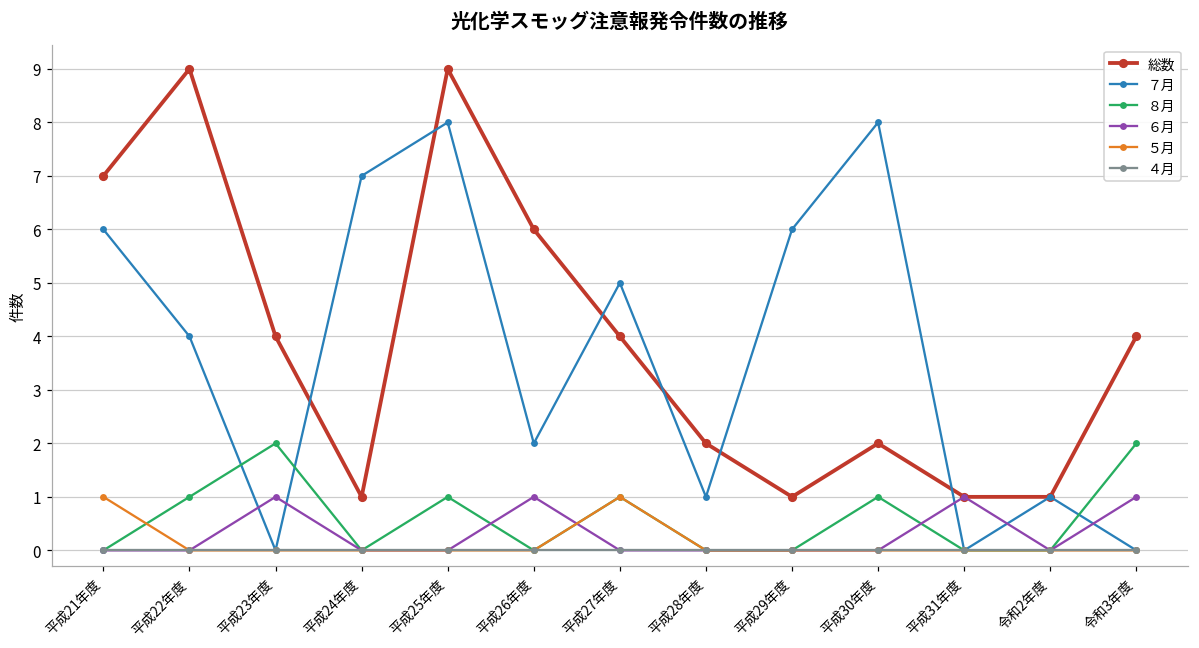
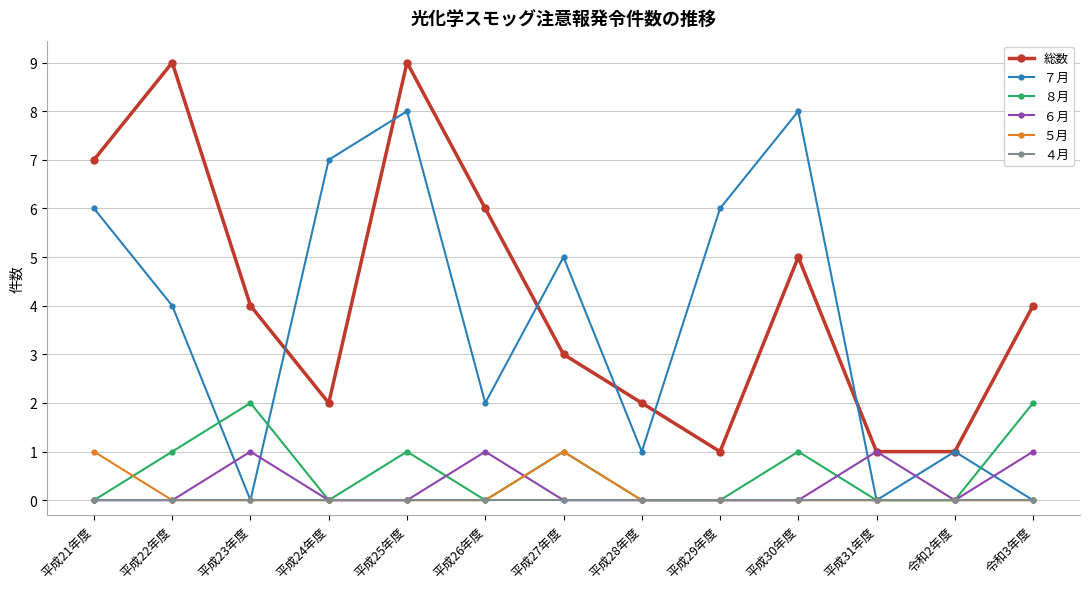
  {
    "総数": {
      "平成21年度": 7,
      "平成22年度": 9,
      "平成23年度": 4,
-     "平成24年度": 1,
+     "平成24年度": 2,
      "平成25年度": 9,
      "平成26年度": 6,
-     "平成27年度": 4,
+     "平成27年度": 3,
      "平成28年度": 2,
      "平成29年度": 1,
-     "平成30年度": 2,
+     "平成30年度": 5,
      "令和3年度": 4
    },
    "７月": {
      "平成21年度": 6,
      "平成22年度": 4,
      "平成24年度": 7,
      "平成25年度": 8,
      "平成26年度": 2,
      "平成27年度": 5,
      "平成28年度": 1,
      "平成29年度": 6,
      "平成30年度": 8
    },
    "８月": {
      "平成22年度": 1,
      "平成23年度": 2,
      "平成25年度": 1,
      "平成30年度": 1,
      "令和3年度": 2
    },
    "６月": {
      "平成23年度": 1,
      "平成26年度": 1,
      "令和3年度": 1
    },
    "５月": {
      "平成21年度": 1
    }
  }
